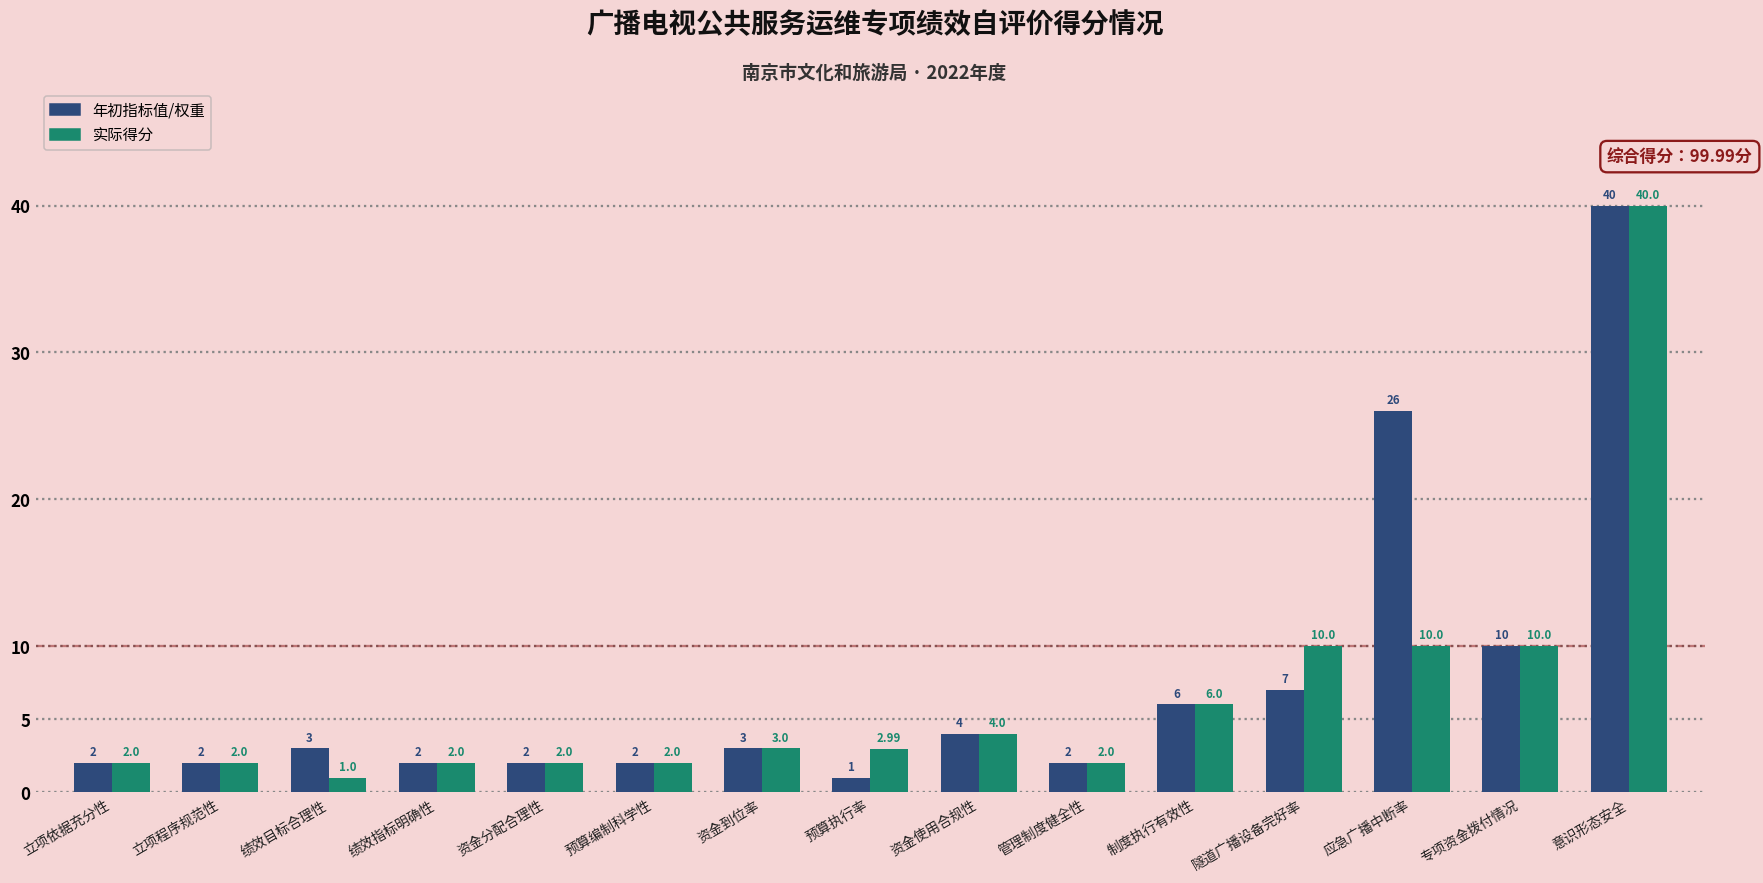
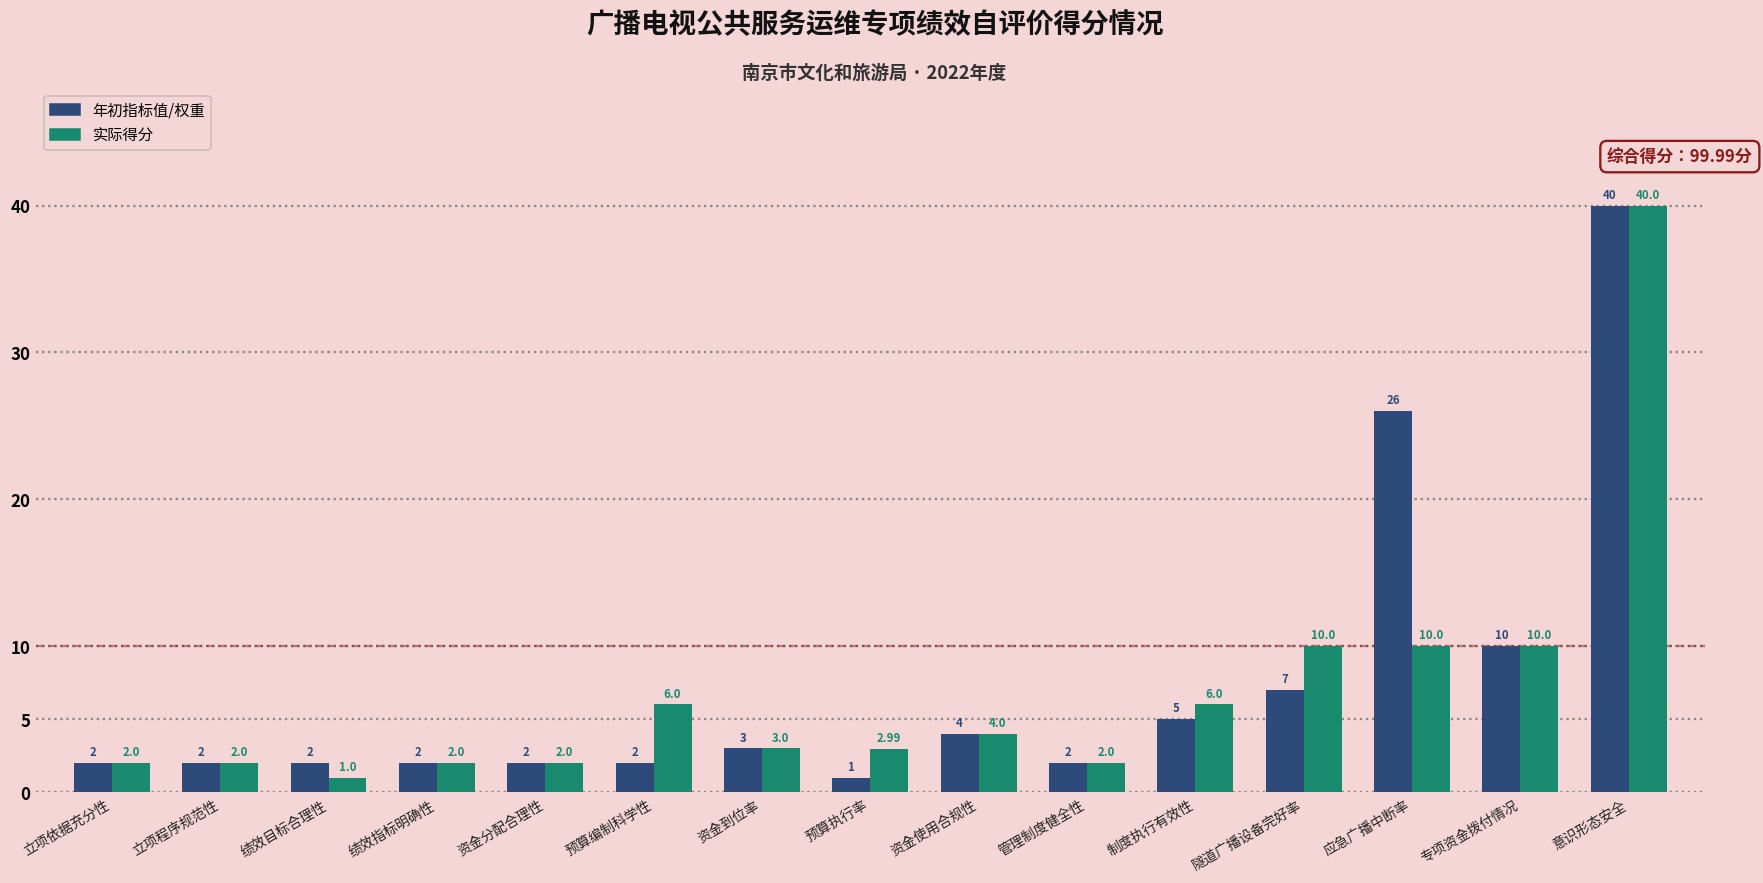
  {
    "年初指标值/权重": {
      "立项依据充分性": 2,
      "立项程序规范性": 2,
-     "绩效目标合理性": 3,
+     "绩效目标合理性": 2,
      "绩效指标明确性": 2,
      "资金分配合理性": 2,
      "预算编制科学性": 2,
      "资金到位率": 3,
      "预算执行率": 1,
      "资金使用合规性": 4,
      "管理制度健全性": 2,
-     "制度执行有效性": 6,
+     "制度执行有效性": 5,
      "隧道广播设备完好率": 7,
      "应急广播中断率": 26,
      "专项资金拨付情况": 10,
      "意识形态安全": 40
    },
    "实际得分": {
      "立项依据充分性": 2.0,
      "立项程序规范性": 2.0,
      "绩效目标合理性": 1.0,
      "绩效指标明确性": 2.0,
      "资金分配合理性": 2.0,
-     "预算编制科学性": 2.0,
+     "预算编制科学性": 6.0,
      "资金到位率": 3.0,
      "预算执行率": 2.99,
      "资金使用合规性": 4.0,
      "管理制度健全性": 2.0,
      "制度执行有效性": 6.0,
      "隧道广播设备完好率": 10.0,
      "应急广播中断率": 10.0,
      "专项资金拨付情况": 10.0,
      "意识形态安全": 40.0
    }
  }
